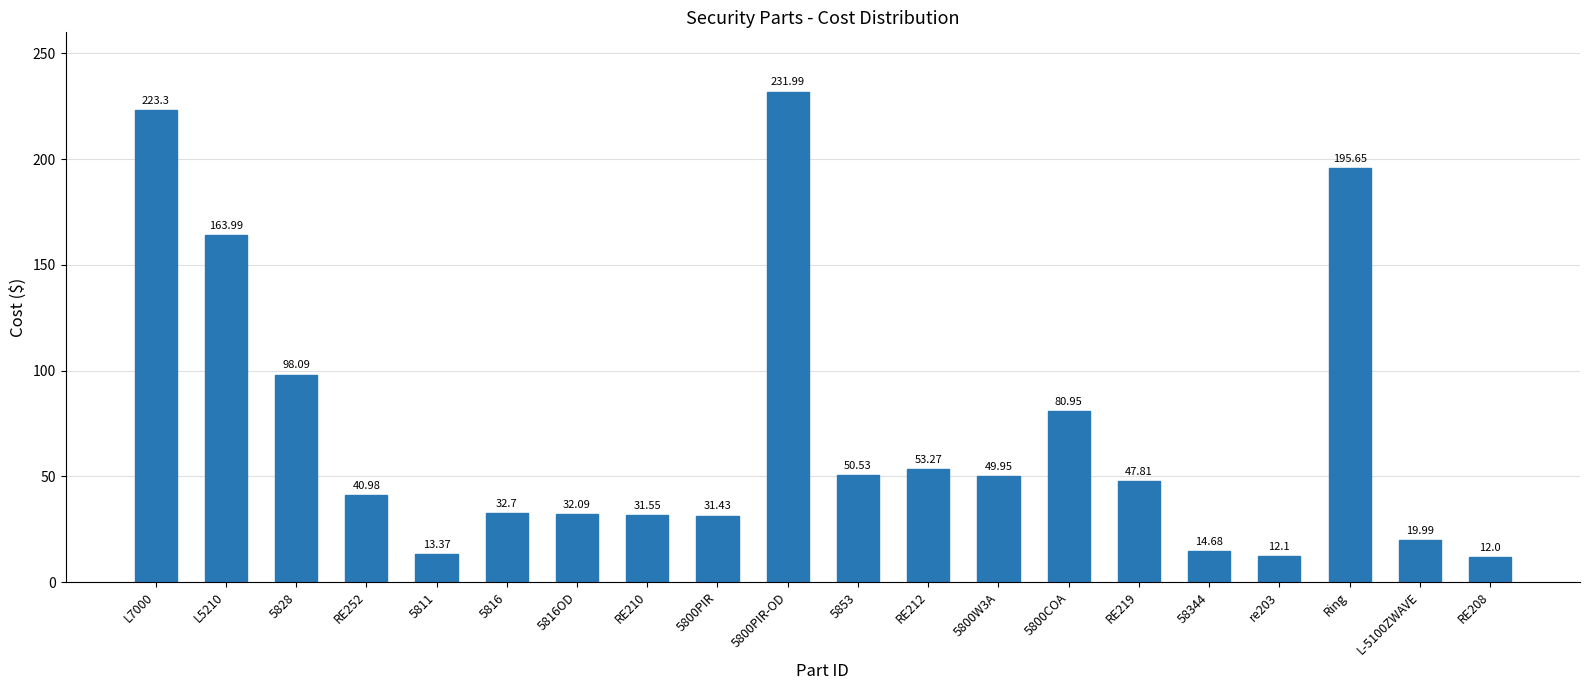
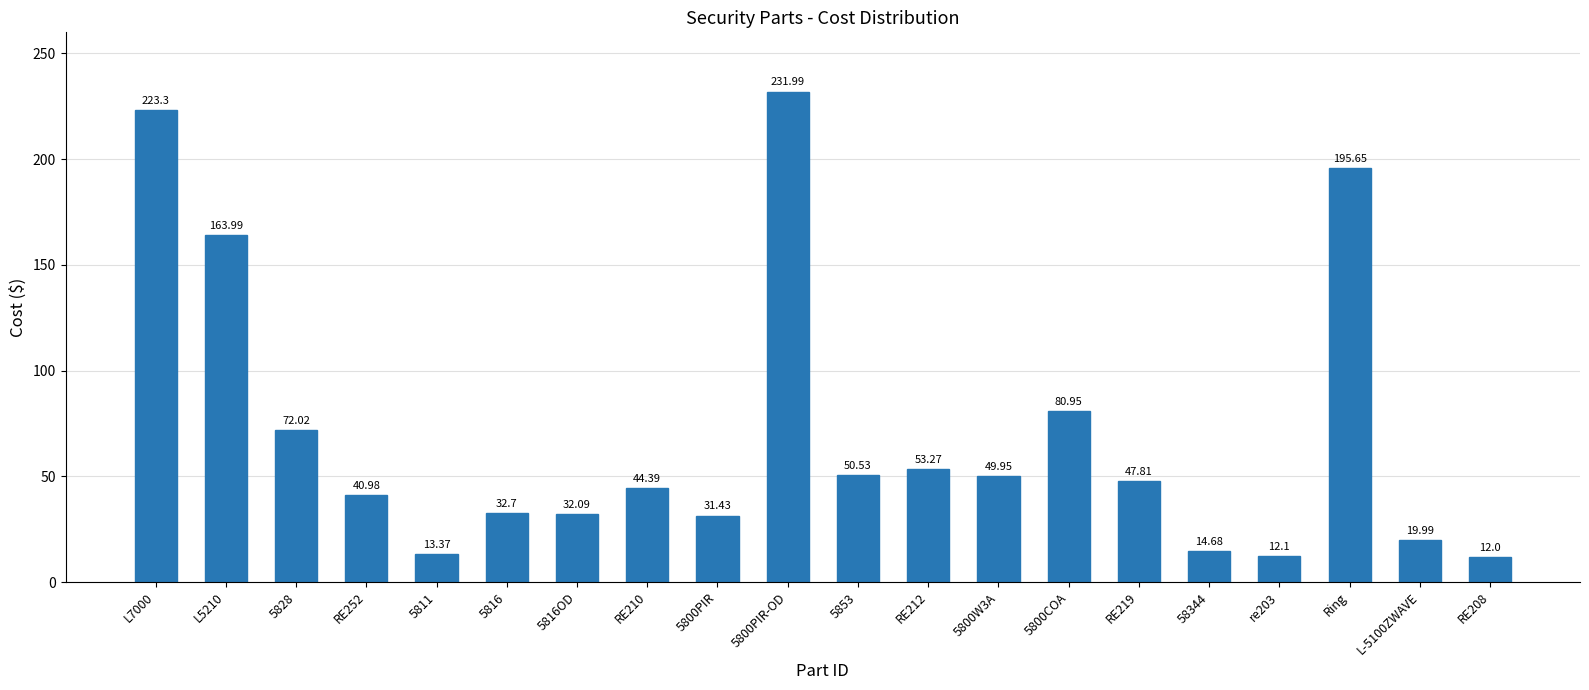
  {
    "L7000": 223.3,
    "L5210": 163.99,
-   "5828": 98.09,
+   "5828": 72.02,
    "RE252": 40.98,
    "5811": 13.37,
    "5816": 32.7,
    "5816OD": 32.09,
-   "RE210": 31.55,
+   "RE210": 44.39,
    "5800PIR": 31.43,
    "5800PIR-OD": 231.99,
    "5853": 50.53,
    "RE212": 53.27,
    "5800W3A": 49.95,
    "5800COA": 80.95,
    "RE219": 47.81,
    "58344": 14.68,
    "re203": 12.1,
    "Ring": 195.65,
    "L-5100ZWAVE": 19.99,
    "RE208": 12.0
  }
